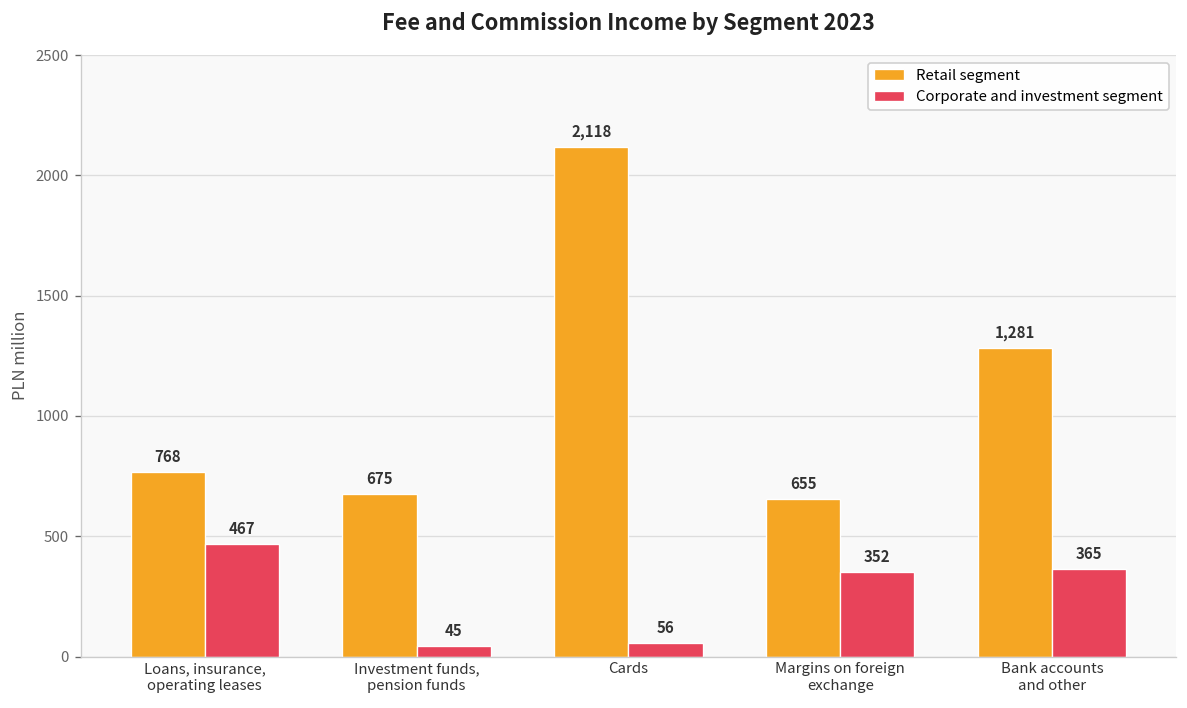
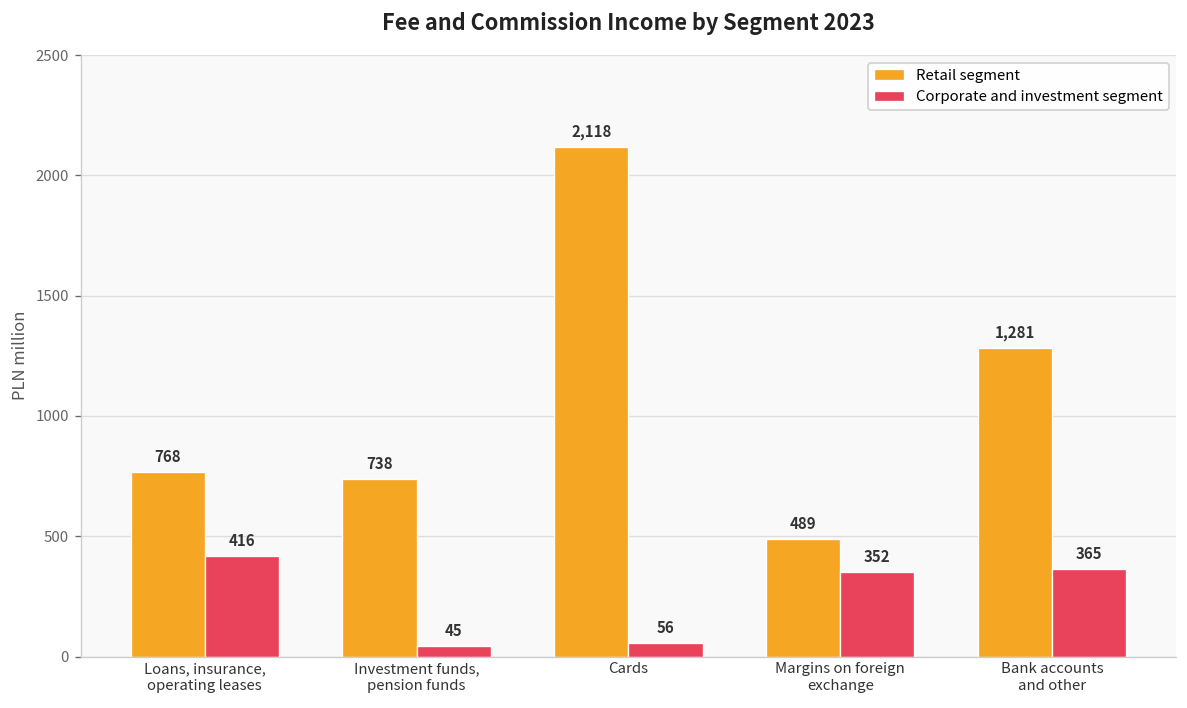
  {
    "Retail segment": {
      "Loans, insurance, operating leases": "768",
-     "Investment funds, pension funds": "675",
+     "Investment funds, pension funds": "738",
      "Cards": "2,118",
-     "Margins on foreign exchange": "655",
+     "Margins on foreign exchange": "489",
      "Bank accounts and other": "1,281"
    },
    "Corporate and investment segment": {
-     "Loans, insurance, operating leases": "467",
+     "Loans, insurance, operating leases": "416",
      "Investment funds, pension funds": "45",
      "Cards": "56",
      "Margins on foreign exchange": "352",
      "Bank accounts and other": "365"
    }
  }
